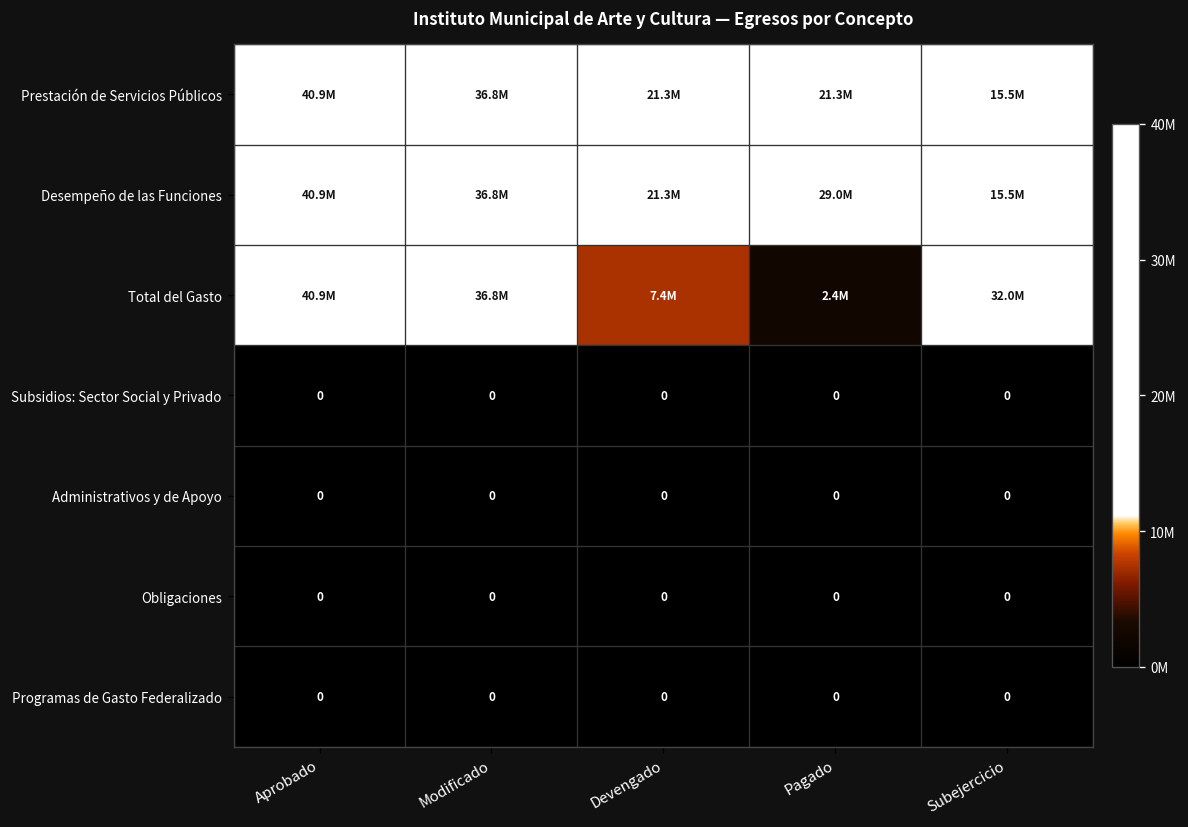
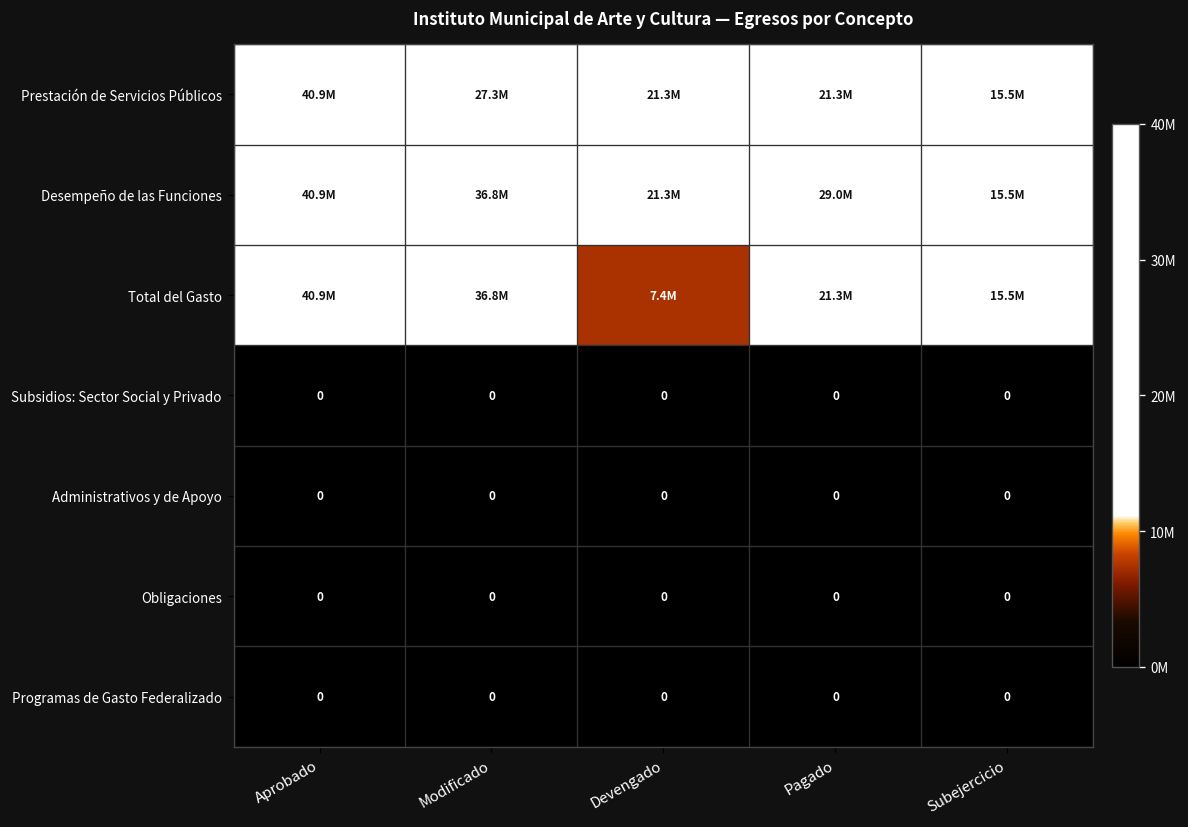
  {
    "Prestación de Servicios Públicos": {
      "Aprobado": "40.9M",
-     "Modificado": "36.8M",
+     "Modificado": "27.3M",
      "Devengado": "21.3M",
      "Pagado": "21.3M",
      "Subejercicio": "15.5M"
    },
    "Desempeño de las Funciones": {
      "Aprobado": "40.9M",
      "Modificado": "36.8M",
      "Devengado": "21.3M",
      "Pagado": "29.0M",
      "Subejercicio": "15.5M"
    },
    "Total del Gasto": {
      "Aprobado": "40.9M",
      "Modificado": "36.8M",
      "Devengado": "7.4M",
-     "Pagado": "2.4M",
-     "Subejercicio": "32.0M"
+     "Pagado": "21.3M",
+     "Subejercicio": "15.5M"
    },
    "Subsidios: Sector Social y Privado": {
      "Aprobado": "0",
      "Modificado": "0",
      "Devengado": "0",
      "Pagado": "0",
      "Subejercicio": "0"
    },
    "Administrativos y de Apoyo": {
      "Aprobado": "0",
      "Modificado": "0",
      "Devengado": "0",
      "Pagado": "0",
      "Subejercicio": "0"
    },
    "Obligaciones": {
      "Aprobado": "0",
      "Modificado": "0",
      "Devengado": "0",
      "Pagado": "0",
      "Subejercicio": "0"
    },
    "Programas de Gasto Federalizado": {
      "Aprobado": "0",
      "Modificado": "0",
      "Devengado": "0",
      "Pagado": "0",
      "Subejercicio": "0"
    }
  }
